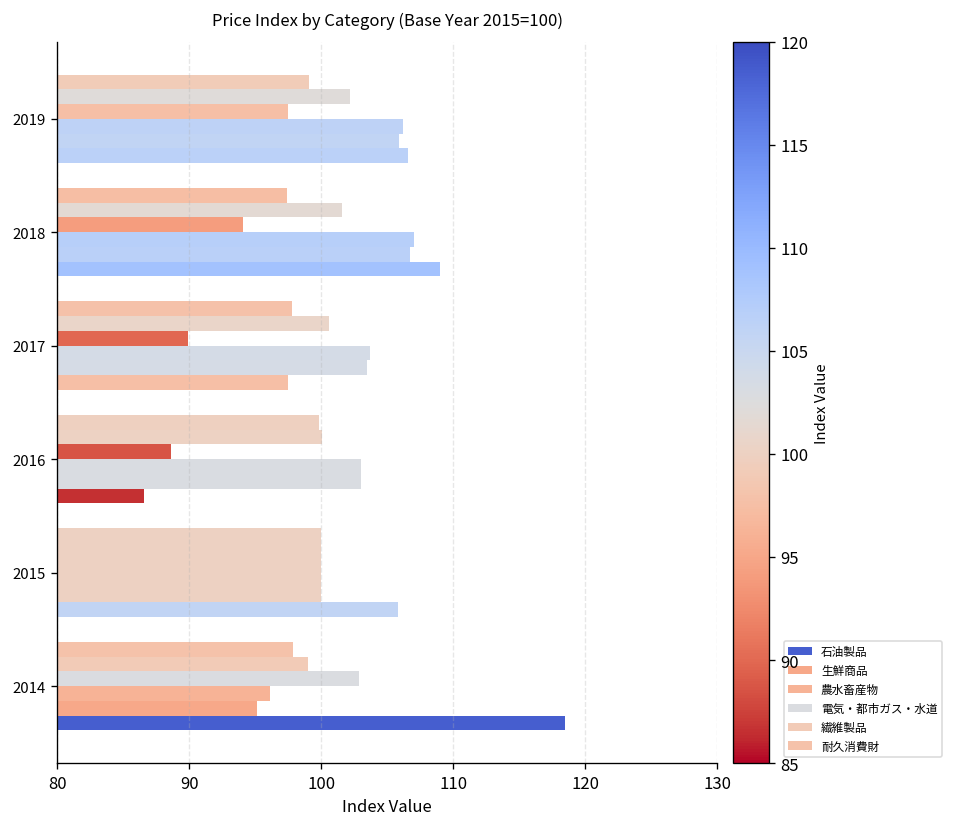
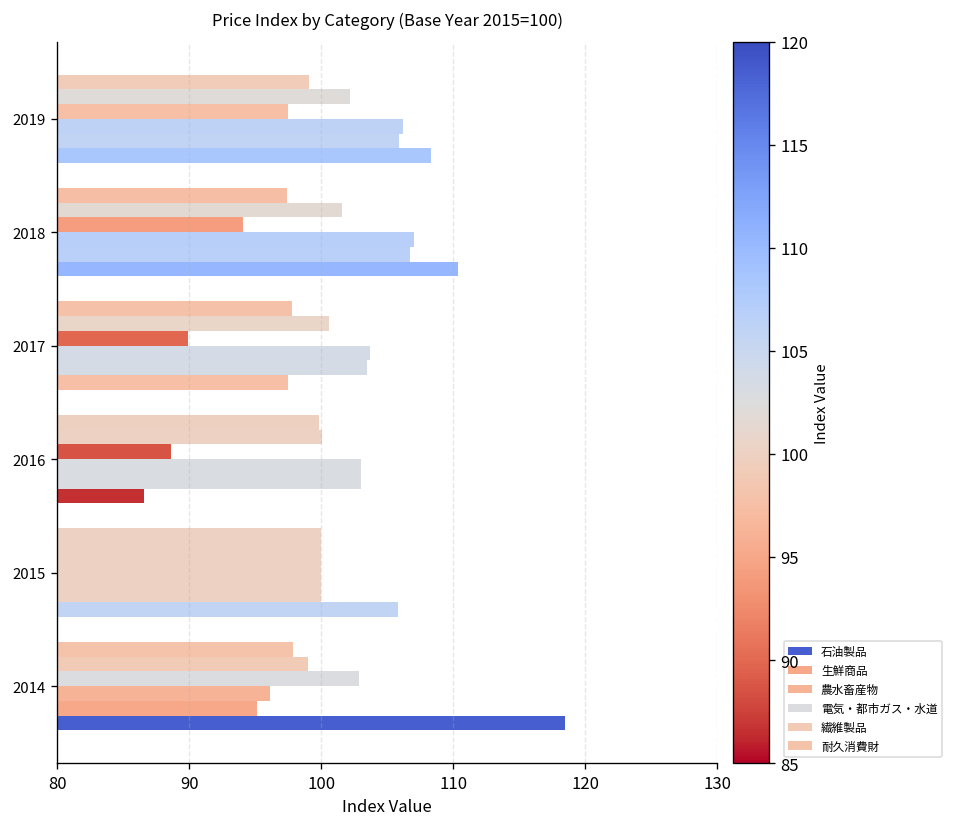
  {
    "石油製品": {
-     "2019": 106.6,
-     "2018": 109.0,
+     "2019": 108.3,
+     "2018": 110.4,
      "2017": 97.5,
      "2016": 86.6,
      "2015": 105.8,
      "2014": 118.5
    }
  }
